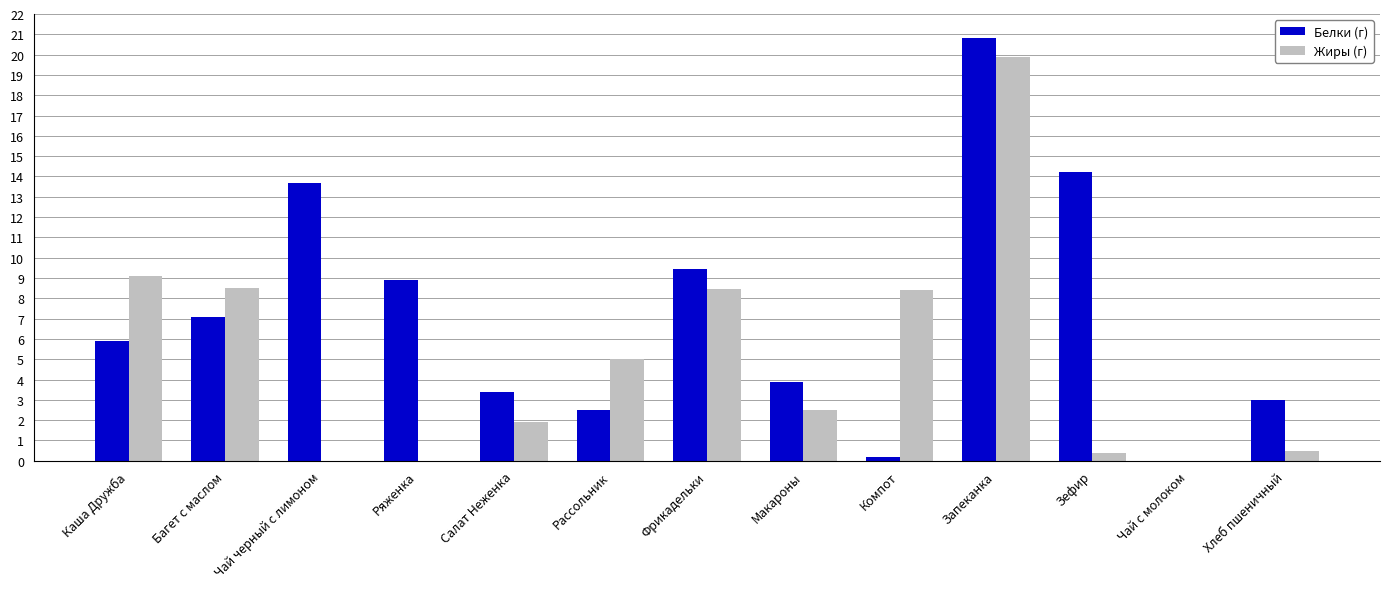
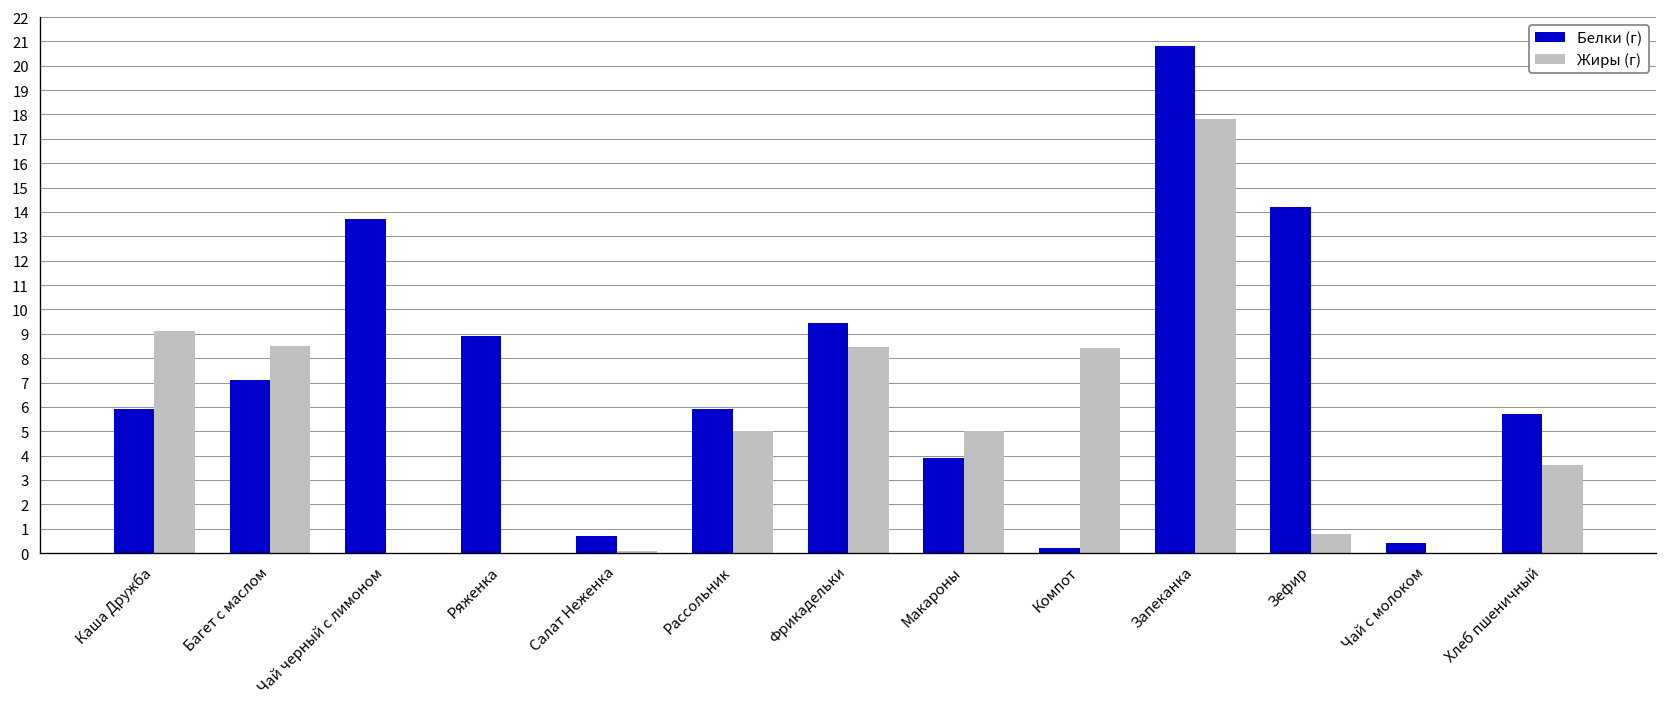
  {
    "Белки (г)": {
      "Каша Дружба": 5.9,
      "Багет с маслом": 7.1,
      "Чай черный с лимоном": 13.7,
      "Ряженка": 8.9,
-     "Салат Неженка": 3.4,
-     "Рассольник": 2.5,
+     "Салат Неженка": 0.7,
+     "Рассольник": 5.9,
      "Фрикадельки": 9.5,
      "Макароны": 3.9,
      "Компот": 0.2,
      "Запеканка": 20.8,
      "Зефир": 14.2,
-     "Чай с молоком": 0.0,
-     "Хлеб пшеничный": 3.0
+     "Чай с молоком": 0.4,
+     "Хлеб пшеничный": 5.7
    },
    "Жиры (г)": {
      "Каша Дружба": 9.1,
      "Багет с маслом": 8.5,
      "Чай черный с лимоном": 0.0,
      "Ряженка": 0.0,
-     "Салат Неженка": 1.9,
+     "Салат Неженка": 0.1,
      "Рассольник": 5.0,
      "Фрикадельки": 8.5,
-     "Макароны": 2.5,
+     "Макароны": 5.0,
      "Компот": 8.4,
-     "Запеканка": 19.9,
-     "Зефир": 0.4,
+     "Запеканка": 17.8,
+     "Зефир": 0.8,
      "Чай с молоком": 0.0,
-     "Хлеб пшеничный": 0.5
+     "Хлеб пшеничный": 3.6
    }
  }
